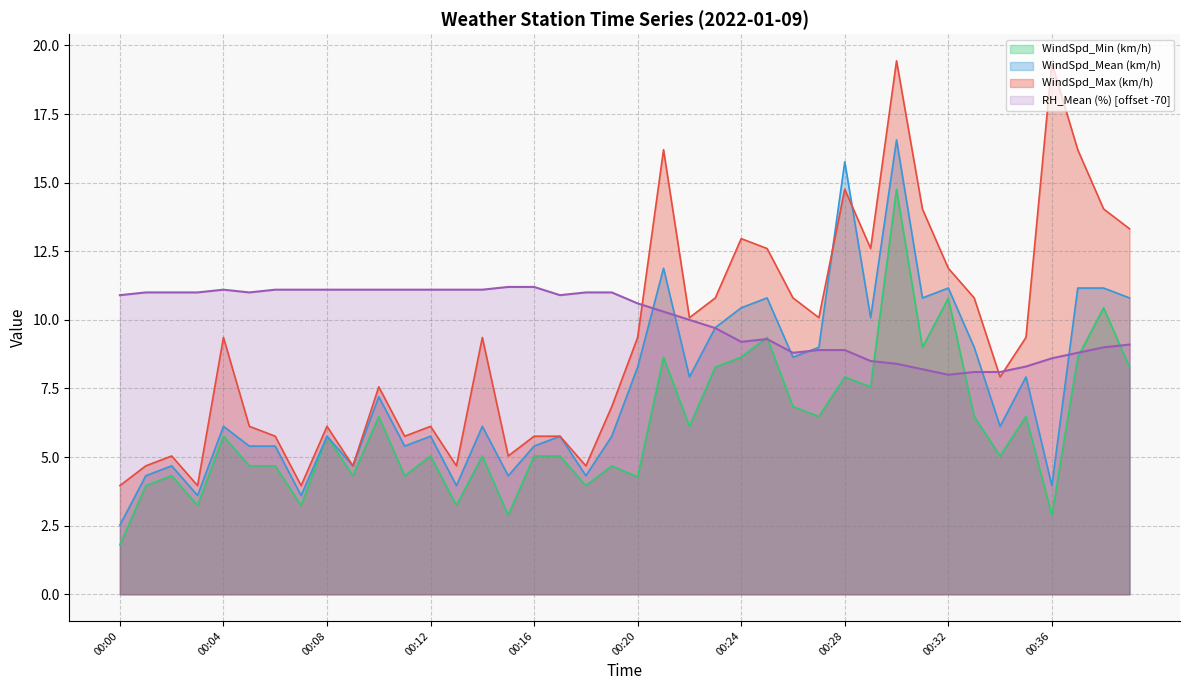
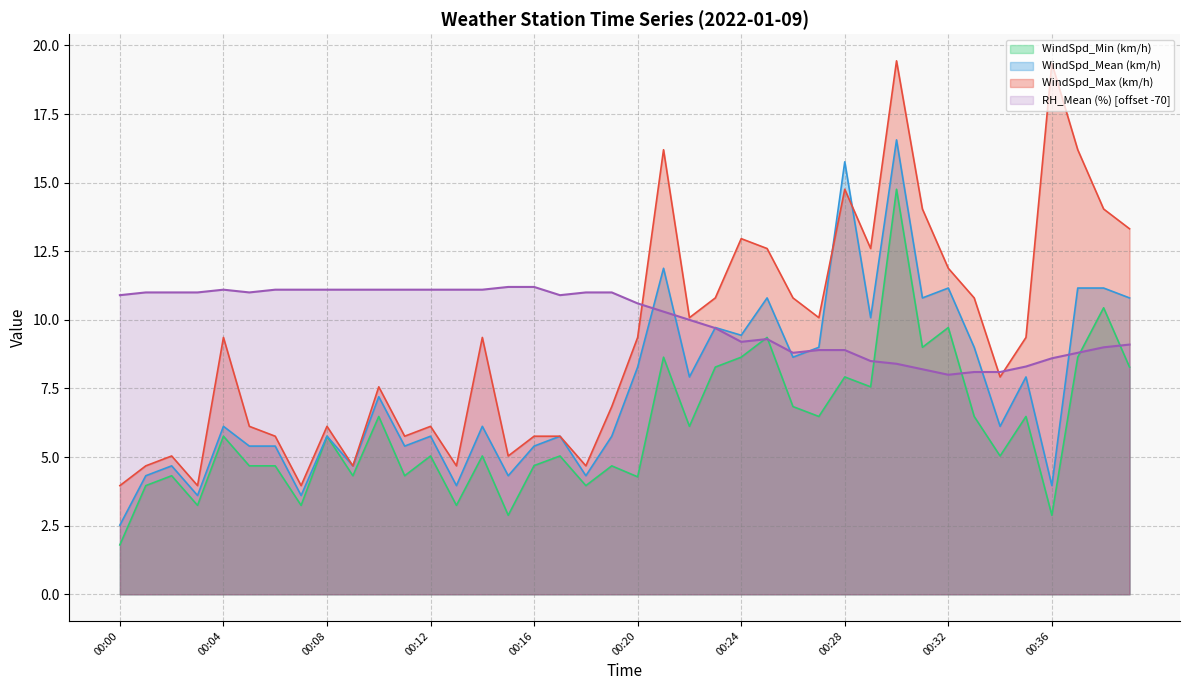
  {
    "WindSpd_Min (km/h)": {
      "00:00": 1.8,
      "00:04": 5.8,
      "00:12": 5.0,
-     "00:16": 5.0,
+     "00:16": 4.7,
      "00:20": 4.3,
      "00:24": 8.6,
      "00:28": 7.9,
-     "00:32": 10.8,
+     "00:32": 9.7,
      "00:36": 2.9
    },
    "WindSpd_Mean (km/h)": {
      "00:00": 2.5,
      "00:04": 6.1,
      "00:12": 5.8,
      "00:16": 5.4,
      "00:20": 8.3,
-     "00:24": 10.4,
+     "00:24": 9.4,
      "00:28": 15.8,
      "00:32": 11.2,
      "00:36": 4.0
    },
    "WindSpd_Max (km/h)": {
      "00:00": 4.0,
      "00:04": 9.4,
      "00:08": 6.1,
      "00:12": 6.1,
      "00:16": 5.8,
      "00:20": 9.4,
      "00:24": 13.0,
      "00:28": 14.8,
      "00:32": 11.9
    },
    "RH_Mean (%) [offset -70]": {
      "00:00": 10.9,
      "00:04": 11.1,
      "00:08": 11.1,
      "00:12": 11.1,
      "00:16": 11.2,
      "00:20": 10.6,
      "00:24": 9.2,
      "00:28": 8.9,
      "00:32": 8.0,
      "00:36": 8.6
    }
  }
